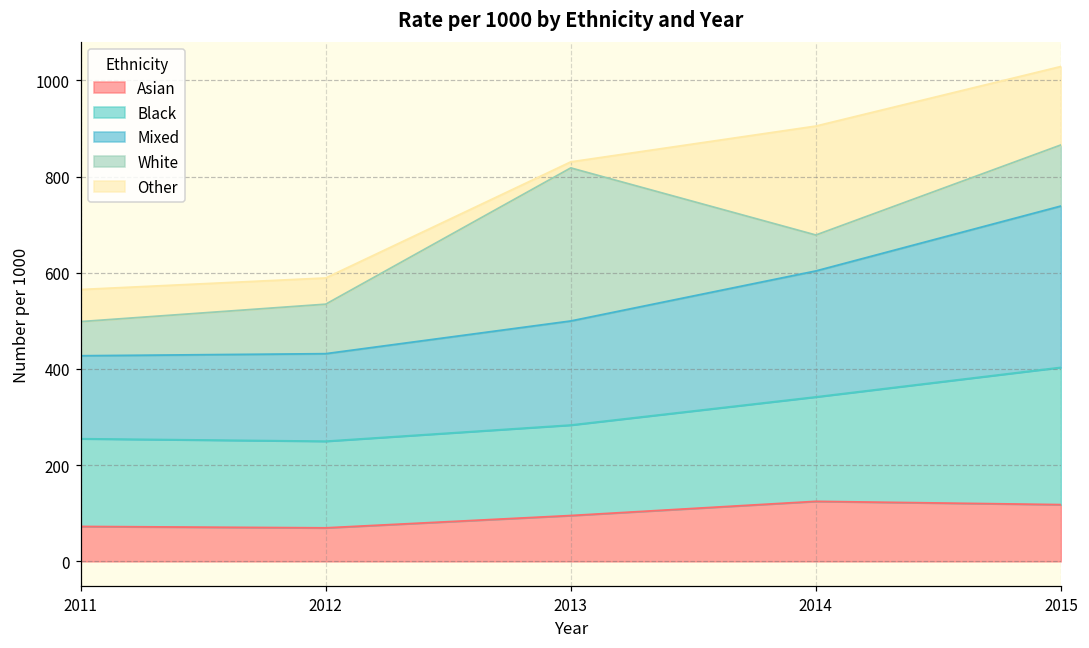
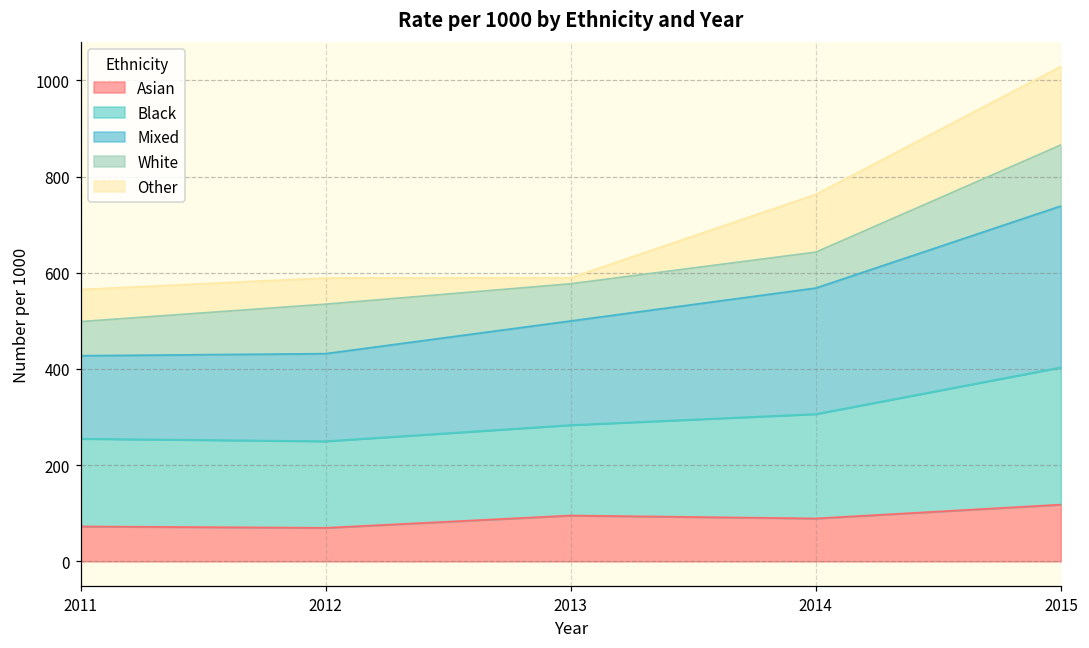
  {
    "Asian": {
      "2011": 70,
      "2012": 70,
      "2013": 100,
-     "2014": 120,
+     "2014": 90,
      "2015": 120
    },
    "White": {
      "2011": 70,
      "2012": 100,
-     "2013": 320,
+     "2013": 80,
      "2014": 70,
      "2015": 130
    },
    "Other": {
      "2011": 70,
      "2012": 50,
      "2013": 10,
-     "2014": 230,
+     "2014": 120,
      "2015": 160
    }
  }
